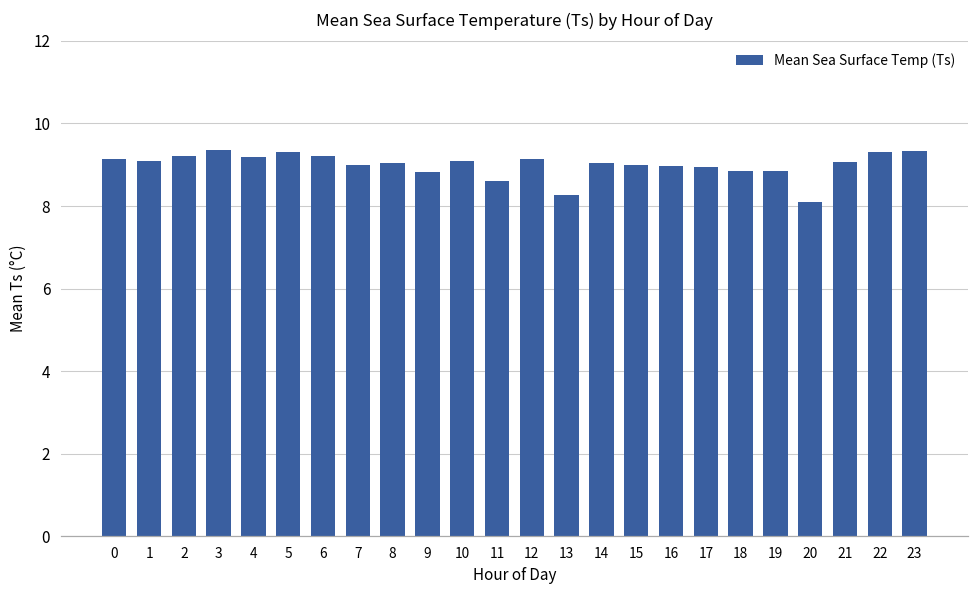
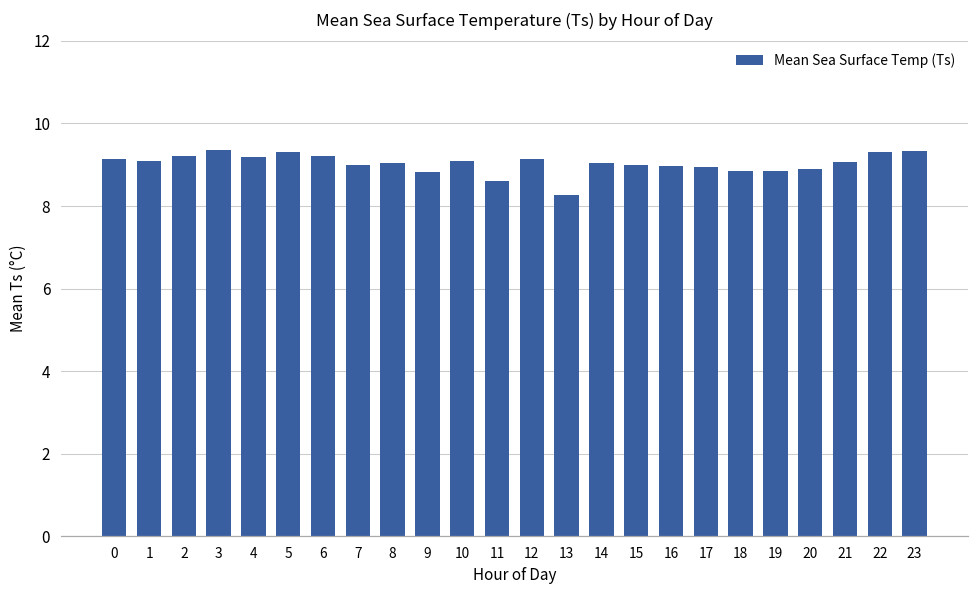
  {
    "0": 9.1,
    "1": 9.1,
    "2": 9.2,
    "3": 9.4,
    "4": 9.2,
    "5": 9.3,
    "6": 9.2,
    "7": 9.0,
    "8": 9.0,
    "9": 8.8,
    "10": 9.1,
    "11": 8.6,
    "12": 9.2,
    "13": 8.3,
    "14": 9.0,
    "15": 9.0,
    "16": 9.0,
    "17": 9.0,
    "18": 8.8,
    "19": 8.8,
-   "20": 8.1,
+   "20": 8.9,
    "21": 9.1,
    "22": 9.3,
    "23": 9.3
  }
